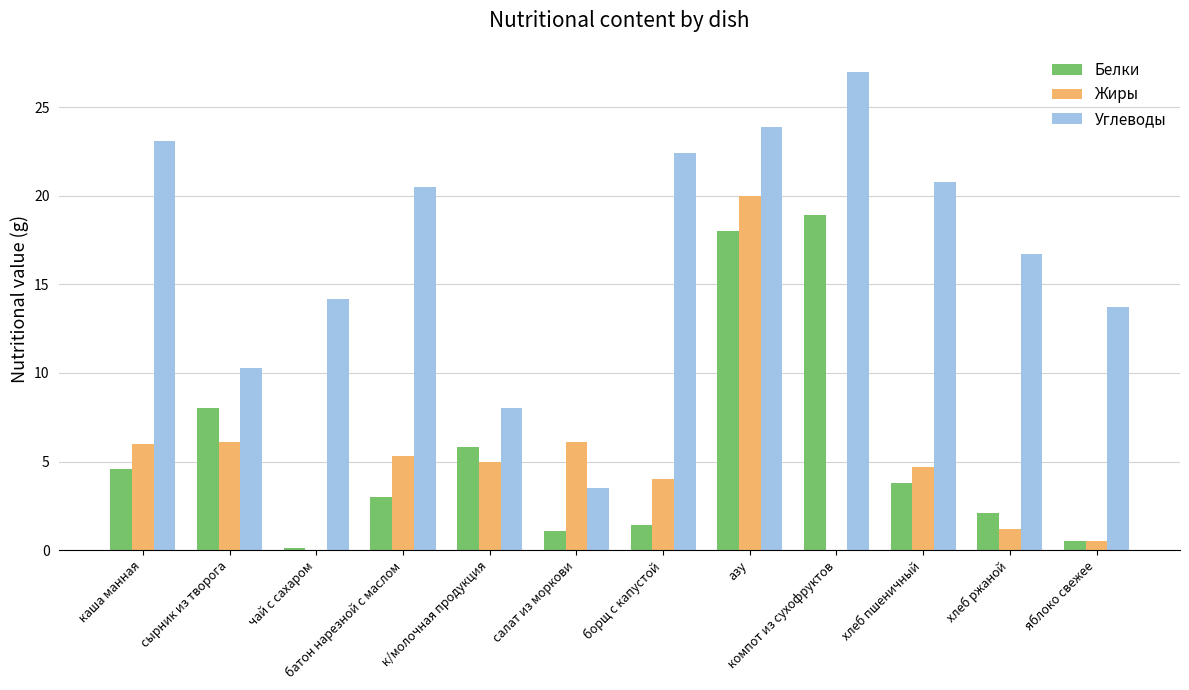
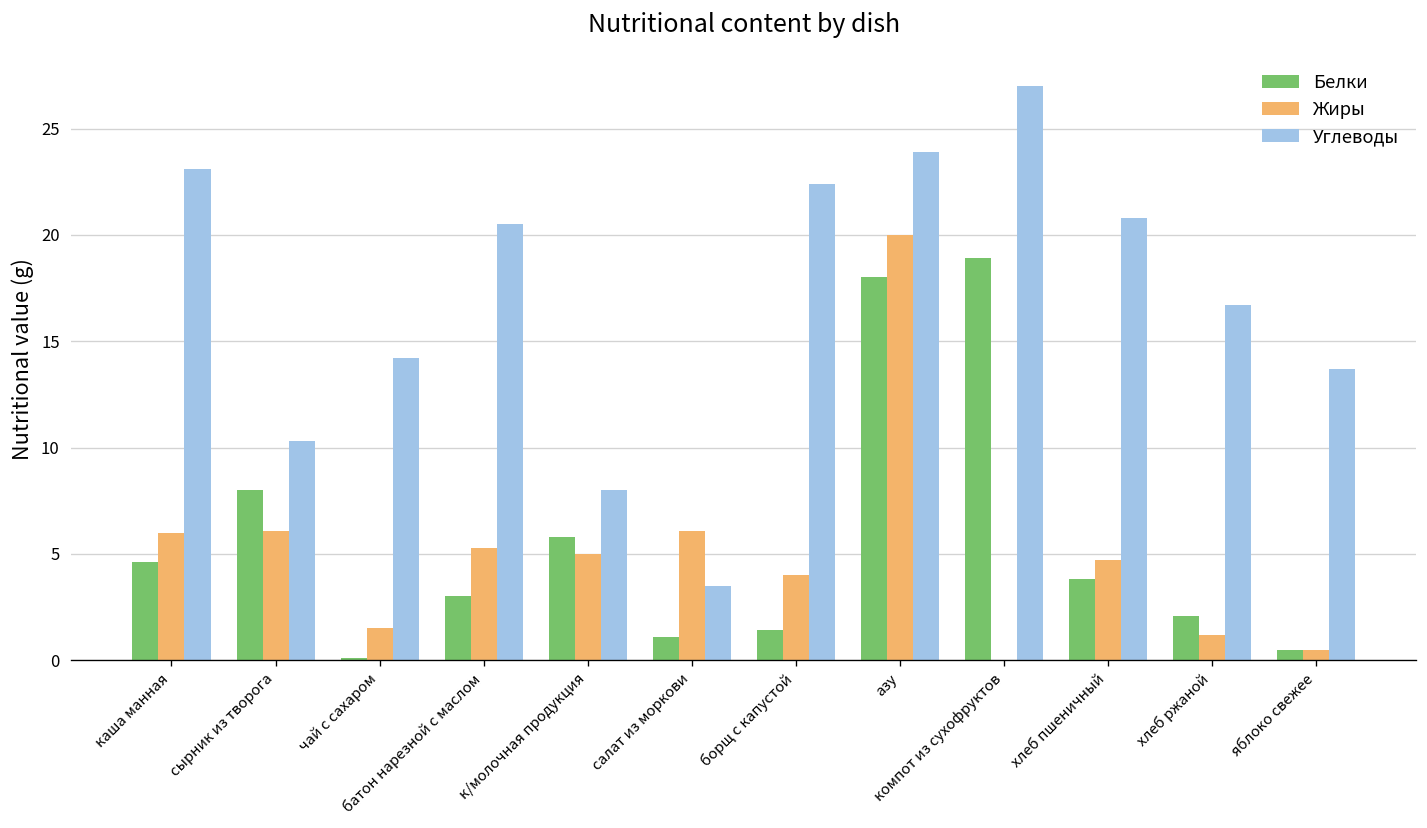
  {
    "Белки": {
      "каша манная": 4.6,
      "сырник из творога": 8.0,
      "батон нарезной с маслом": 3.0,
      "к/молочная продукция": 5.8,
      "салат из моркови": 1.1,
      "борщ с капустой": 1.4,
      "азу": 18.0,
      "компот из сухофруктов": 18.9,
      "хлеб пшеничный": 3.8,
      "хлеб ржаной": 2.1,
      "яблоко свежее": 0.5
    },
    "Жиры": {
      "каша манная": 6.0,
      "сырник из творога": 6.1,
-     "чай с сахаром": 0.0,
+     "чай с сахаром": 1.5,
      "батон нарезной с маслом": 5.3,
      "к/молочная продукция": 5.0,
      "салат из моркови": 6.1,
      "борщ с капустой": 4.0,
      "азу": 20.0,
      "компот из сухофруктов": 0.0,
      "хлеб пшеничный": 4.7,
      "хлеб ржаной": 1.2,
      "яблоко свежее": 0.5
    },
    "Углеводы": {
      "каша манная": 23.1,
      "сырник из творога": 10.3,
      "чай с сахаром": 14.2,
      "батон нарезной с маслом": 20.5,
      "к/молочная продукция": 8.0,
      "салат из моркови": 3.5,
      "борщ с капустой": 22.4,
      "азу": 23.9,
      "компот из сухофруктов": 27.0,
      "хлеб пшеничный": 20.8,
      "хлеб ржаной": 16.7,
      "яблоко свежее": 13.7
    }
  }
